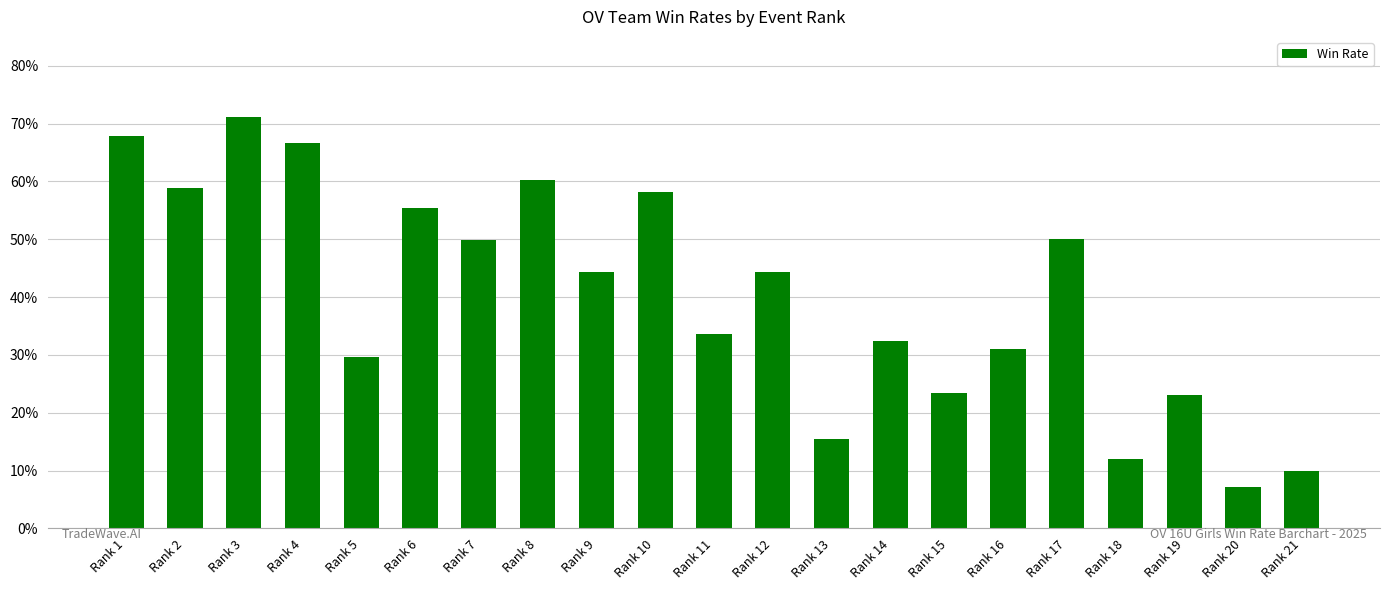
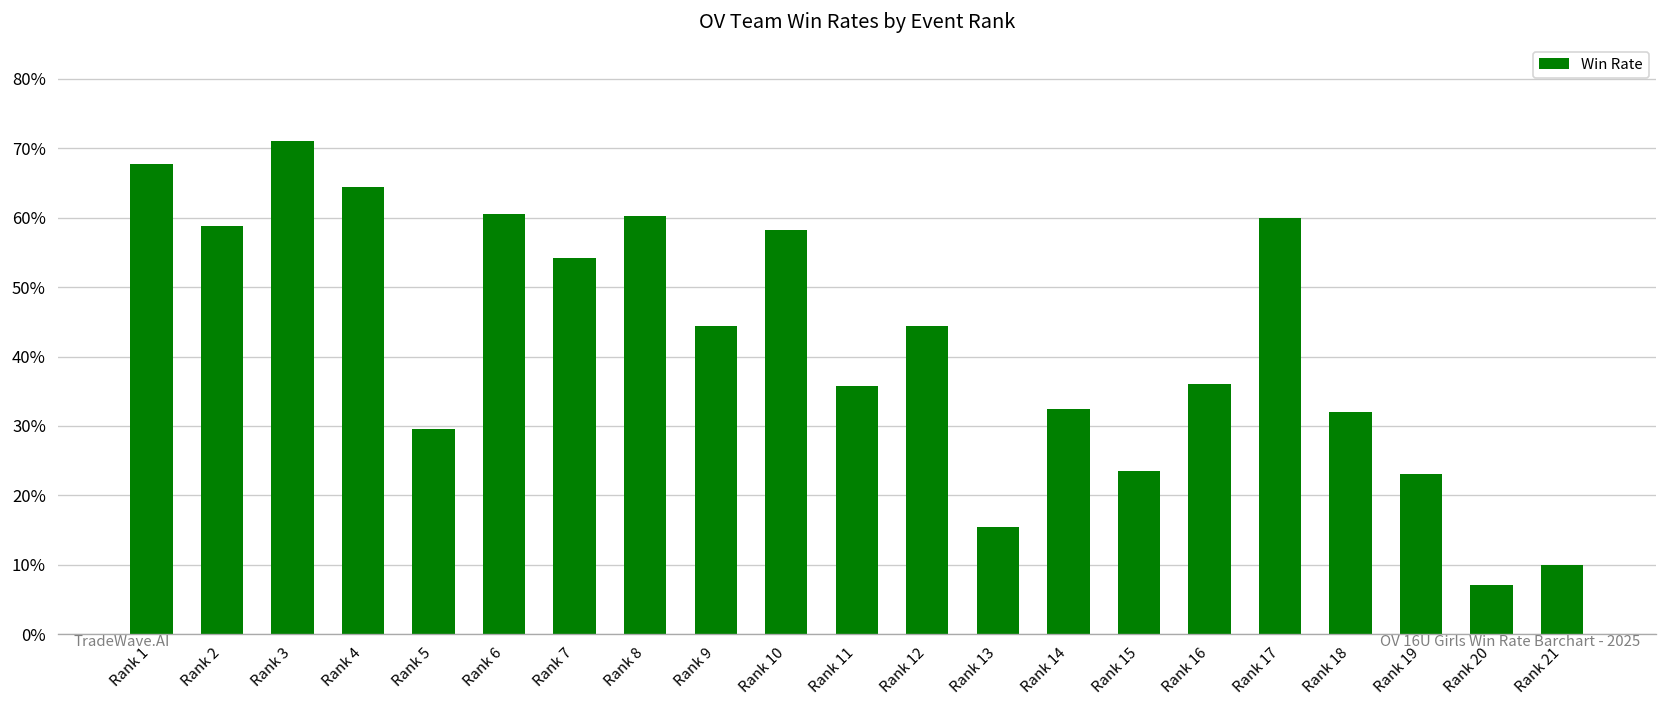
  {
    "Rank 1": "68%",
    "Rank 2": "59%",
    "Rank 3": "71%",
-   "Rank 4": "67%",
+   "Rank 4": "65%",
    "Rank 5": "30%",
-   "Rank 6": "55%",
-   "Rank 7": "50%",
+   "Rank 6": "61%",
+   "Rank 7": "54%",
    "Rank 8": "60%",
    "Rank 9": "44%",
    "Rank 10": "58%",
-   "Rank 11": "34%",
+   "Rank 11": "36%",
    "Rank 12": "44%",
    "Rank 13": "16%",
    "Rank 14": "33%",
    "Rank 15": "24%",
-   "Rank 16": "31%",
-   "Rank 17": "50%",
-   "Rank 18": "12%",
+   "Rank 16": "36%",
+   "Rank 17": "60%",
+   "Rank 18": "32%",
    "Rank 19": "23%",
    "Rank 20": "7%",
    "Rank 21": "10%"
  }
